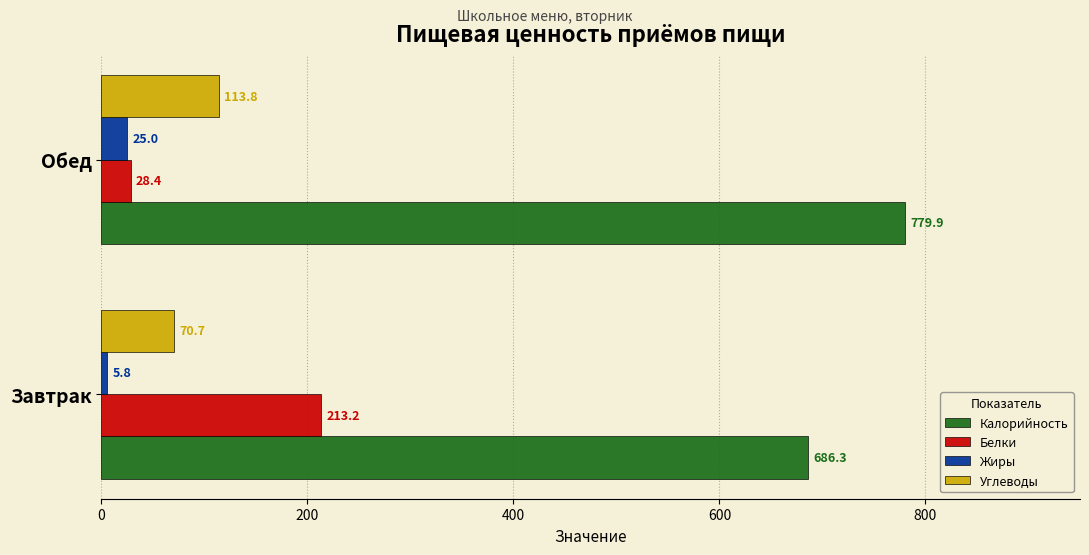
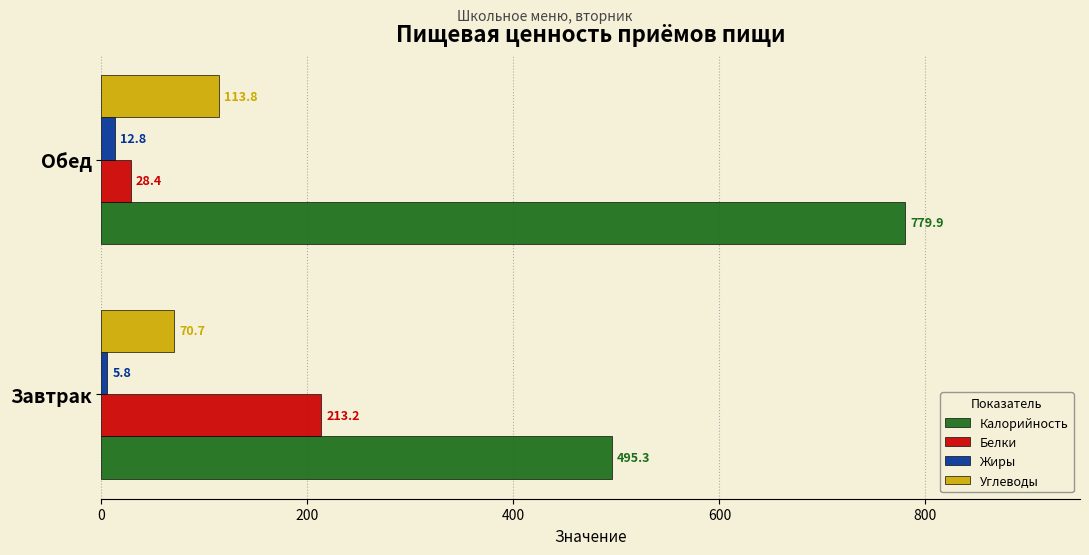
  {
    "Калорийность": {
      "Обед": 779.9,
-     "Завтрак": 686.3
+     "Завтрак": 495.3
    },
    "Белки": {
      "Обед": 28.4,
      "Завтрак": 213.2
    },
    "Жиры": {
-     "Обед": 25.0,
+     "Обед": 12.8,
      "Завтрак": 5.8
    },
    "Углеводы": {
      "Обед": 113.8,
      "Завтрак": 70.7
    }
  }
